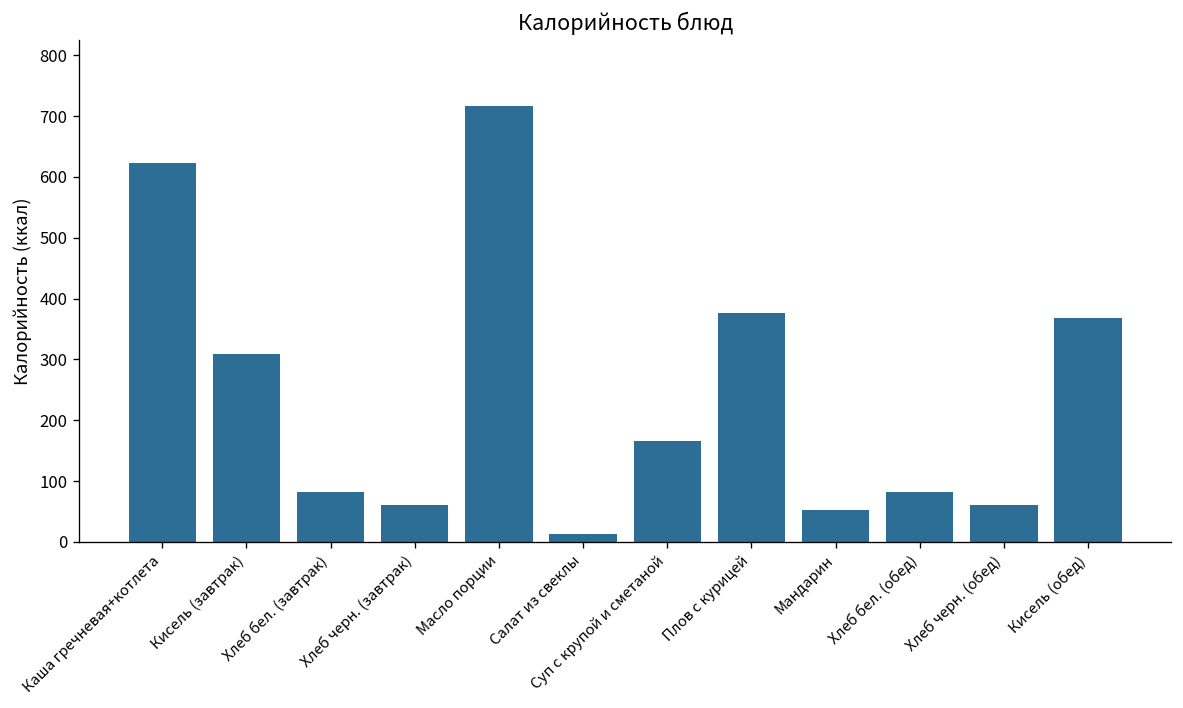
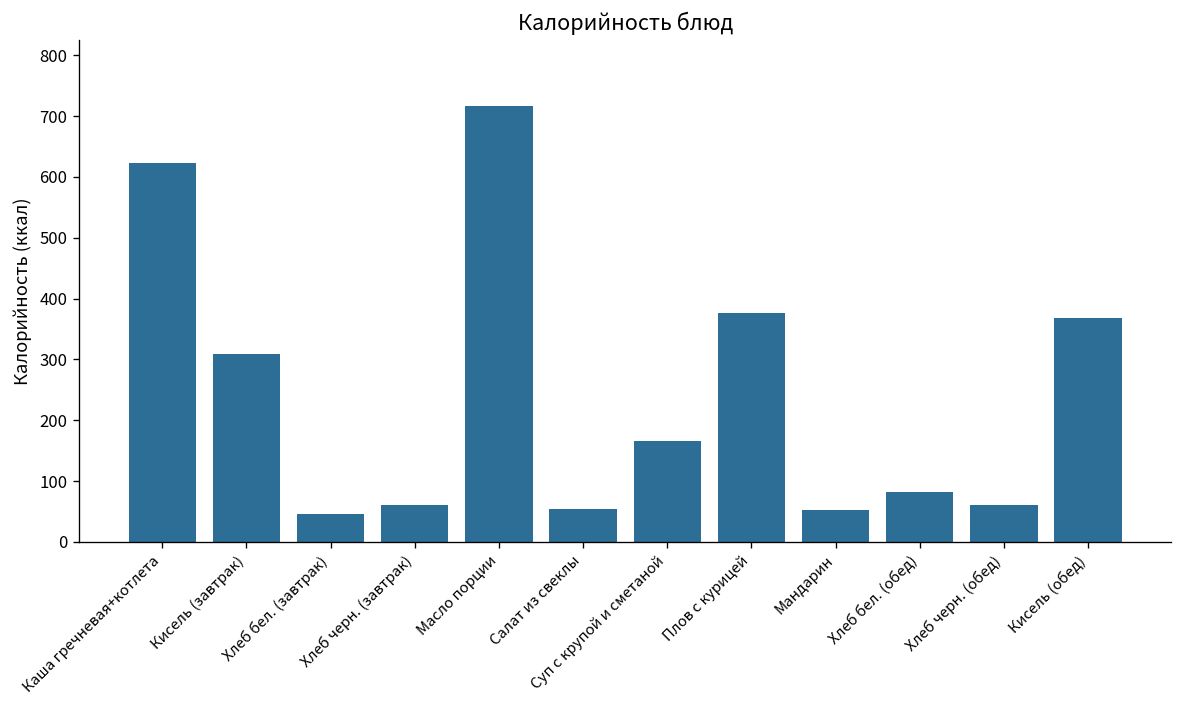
  {
    "Каша гречневая+котлета": 620,
    "Кисель (завтрак)": 310,
-   "Хлеб бел. (завтрак)": 80,
+   "Хлеб бел. (завтрак)": 50,
    "Хлеб черн. (завтрак)": 60,
    "Масло порции": 720,
-   "Салат из свеклы": 10,
+   "Салат из свеклы": 50,
    "Суп с крупой и сметаной": 170,
    "Плов с курицей": 380,
    "Мандарин": 50,
    "Хлеб бел. (обед)": 80,
    "Хлеб черн. (обед)": 60,
    "Кисель (обед)": 370
  }
